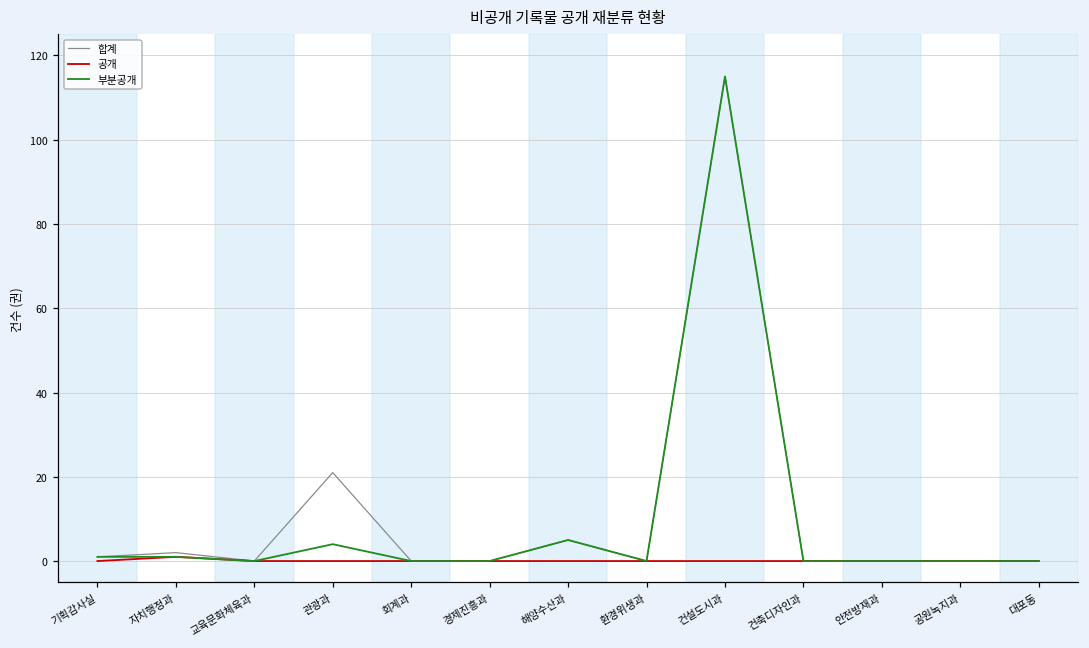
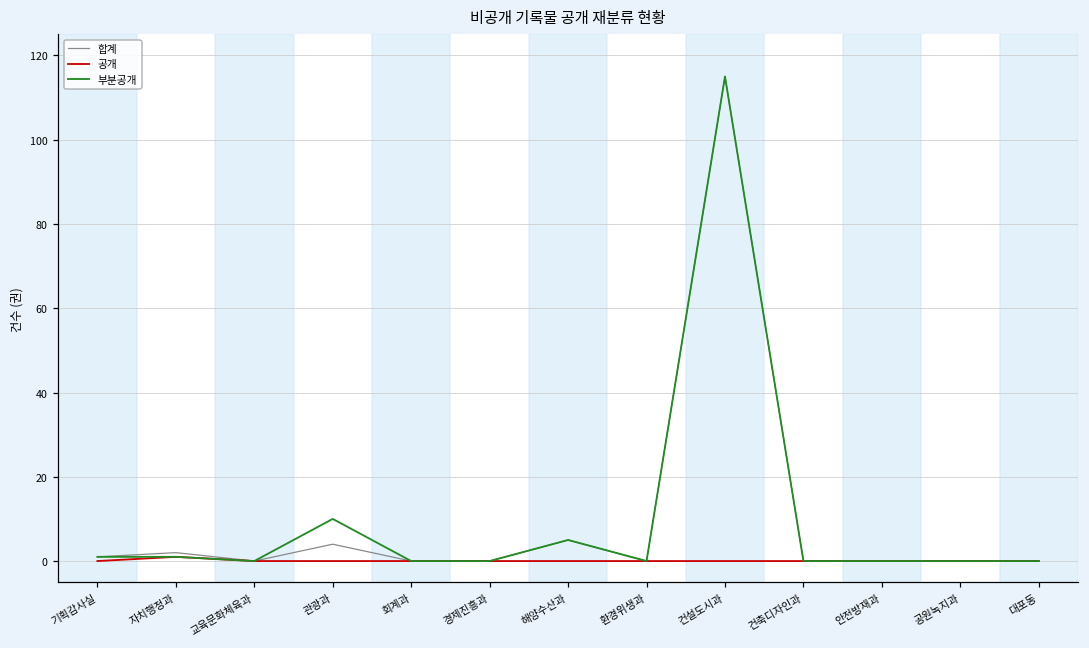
  {
    "합계": {
      "자치행정과": 2,
-     "관광과": 21
+     "관광과": 4
    },
    "공개": {
      "기획감사실": 0,
      "관광과": 0,
      "해양수산과": 0,
      "건설도시과": 0
    },
    "부분공개": {
-     "관광과": 4
+     "관광과": 10
    }
  }
